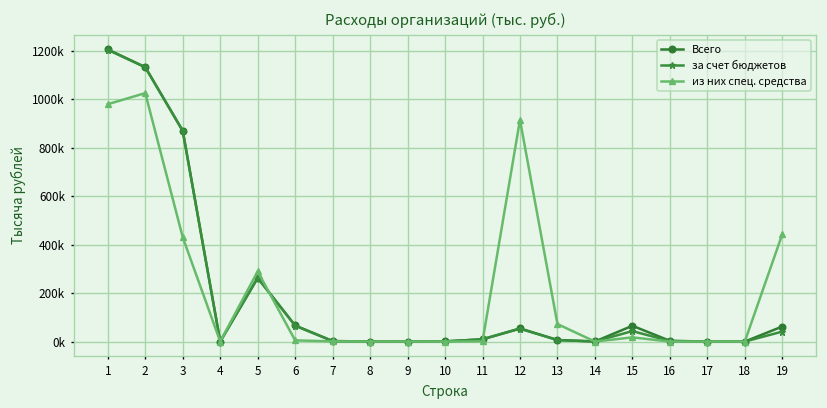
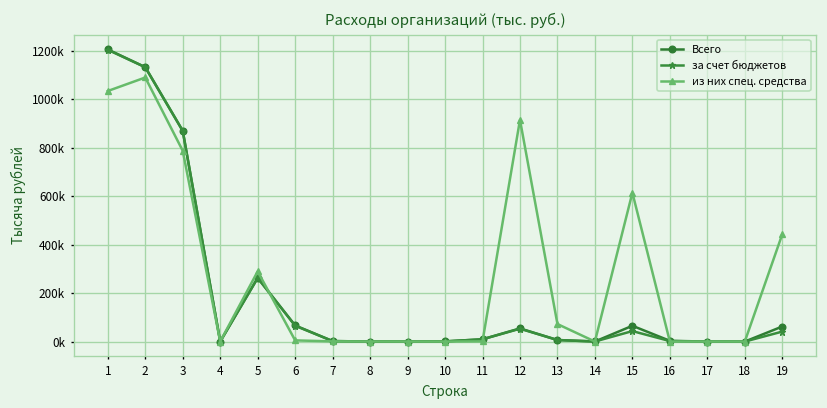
  {
    "из них спец. средства": {
-     "1": 980000,
-     "2": 1020000,
-     "3": 430000,
+     "1": 1030000,
+     "2": 1090000,
+     "3": 790000,
      "5": 290000,
      "6": 0,
      "12": 910000,
      "13": 70000,
-     "15": 20000,
+     "15": 610000,
      "19": 440000
    }
  }
